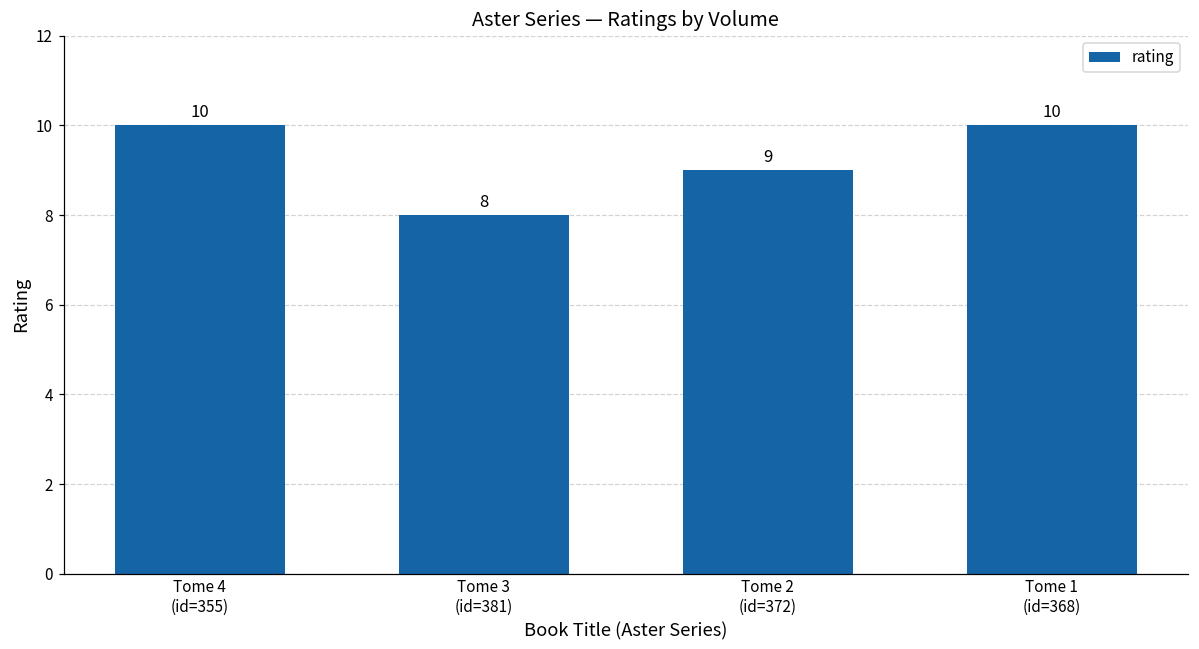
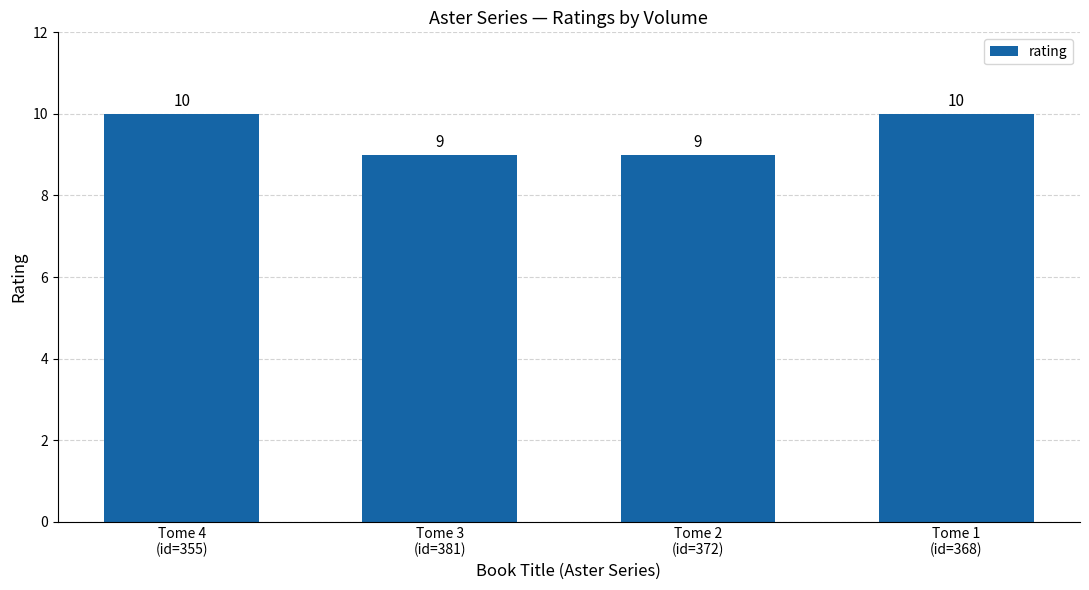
  {
    "Tome 4 (id=355)": 10,
-   "Tome 3 (id=381)": 8,
+   "Tome 3 (id=381)": 9,
    "Tome 2 (id=372)": 9,
    "Tome 1 (id=368)": 10
  }
